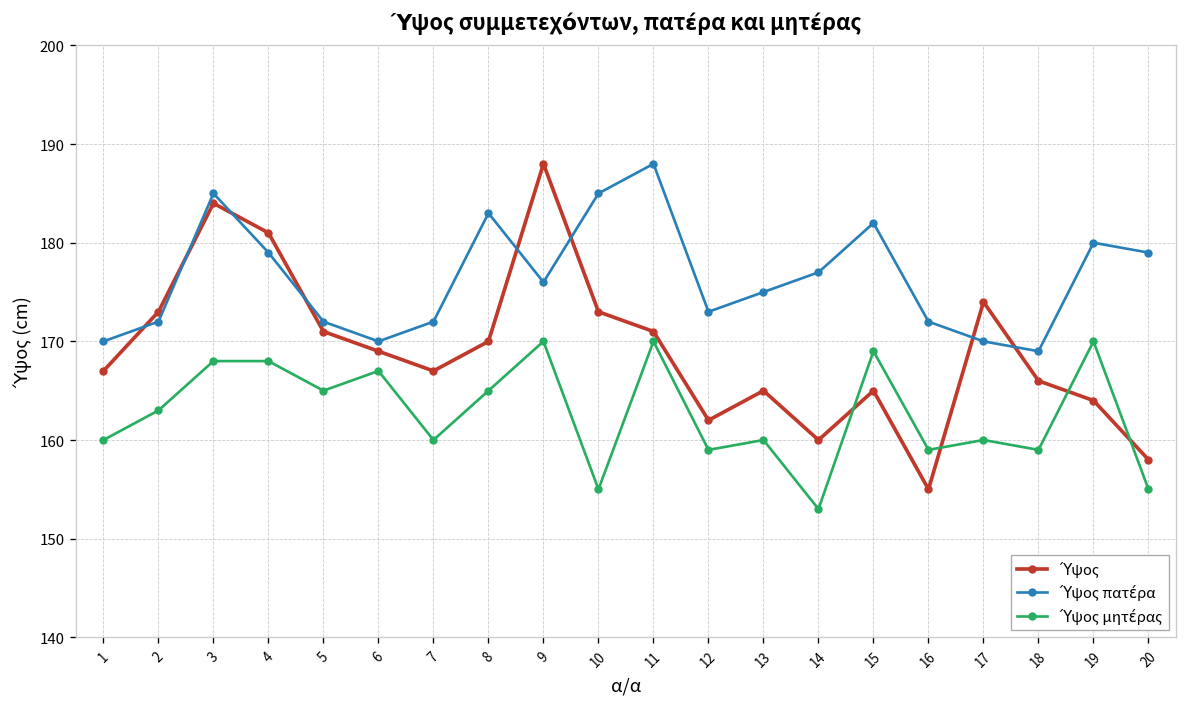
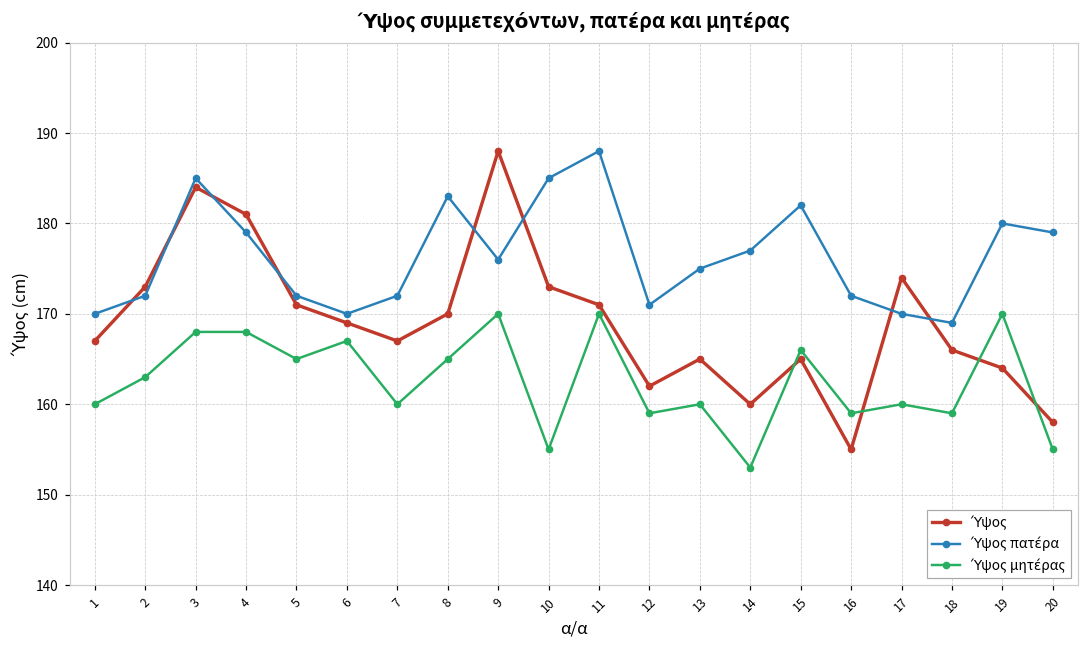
  {
    "Ύψος": {
      "1": 167,
      "2": 173,
      "3": 184,
      "4": 181,
      "5": 171,
      "6": 169,
      "7": 167,
      "8": 170,
      "9": 188,
      "10": 173,
      "11": 171,
      "12": 162,
      "13": 165,
      "14": 160,
      "15": 165,
      "16": 155,
      "17": 174,
      "18": 166,
      "19": 164,
      "20": 158
    },
    "Ύψος πατέρα": {
      "1": 170,
      "2": 172,
      "3": 185,
      "4": 179,
      "5": 172,
      "6": 170,
      "7": 172,
      "8": 183,
      "9": 176,
      "10": 185,
      "11": 188,
-     "12": 173,
+     "12": 171,
      "13": 175,
      "14": 177,
      "15": 182,
      "16": 172,
      "17": 170,
      "18": 169,
      "19": 180,
      "20": 179
    },
    "Ύψος μητέρας": {
      "1": 160,
      "2": 163,
      "3": 168,
      "4": 168,
      "5": 165,
      "6": 167,
      "7": 160,
      "8": 165,
      "9": 170,
      "10": 155,
      "11": 170,
      "12": 159,
      "13": 160,
      "14": 153,
-     "15": 169,
+     "15": 166,
      "16": 159,
      "17": 160,
      "18": 159,
      "19": 170,
      "20": 155
    }
  }
